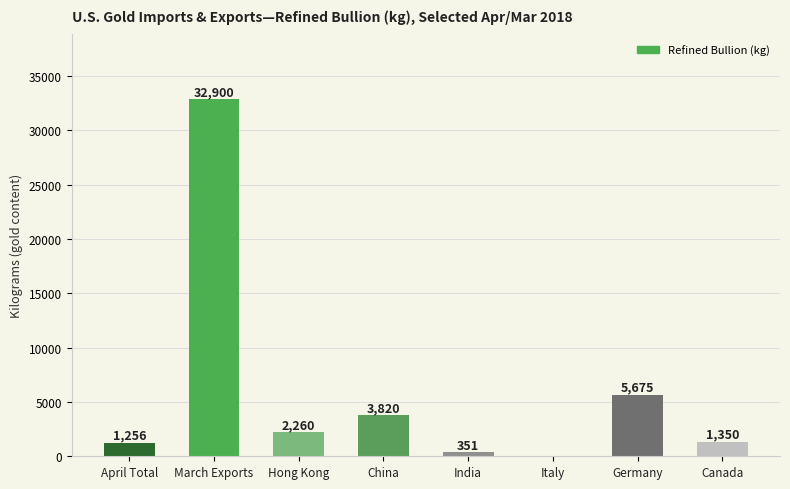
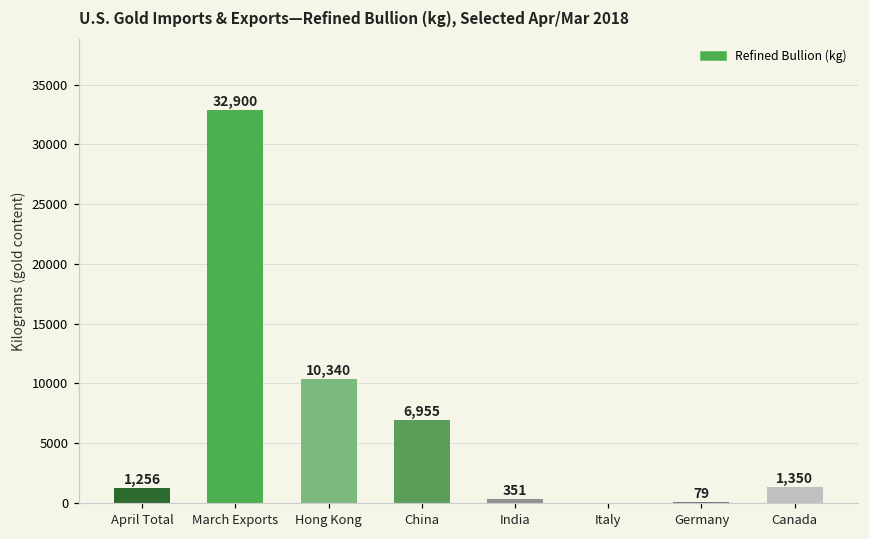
  {
    "April Total": "1,256",
    "March Exports": "32,900",
-   "Hong Kong": "2,260",
-   "China": "3,820",
+   "Hong Kong": "10,340",
+   "China": "6,955",
    "India": "351",
-   "Germany": "5,675",
+   "Germany": "79",
    "Canada": "1,350"
  }
